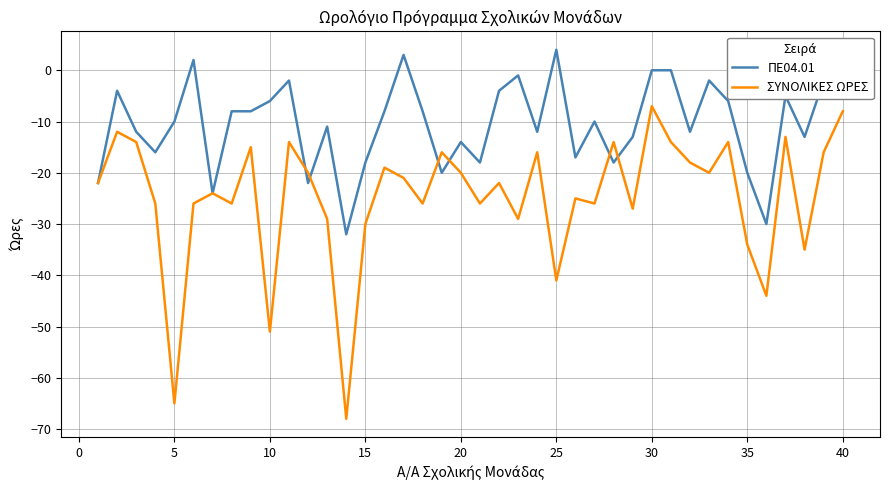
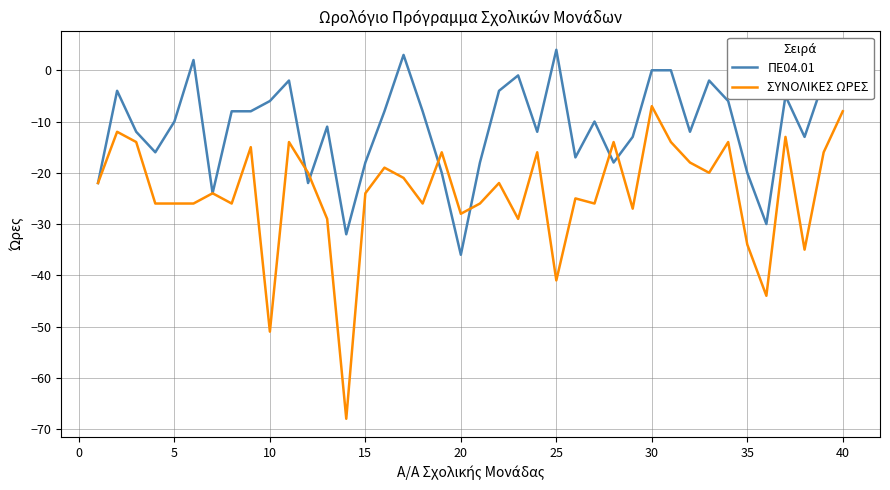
  {
    "ΠΕ04.01": {
      "5": -10,
      "10": -6,
      "15": -18,
-     "20": -14,
+     "20": -36,
      "25": 4,
      "30": 0,
      "35": -20
    },
    "ΣΥΝΟΛΙΚΕΣ ΩΡΕΣ": {
-     "5": -65,
+     "5": -26,
      "10": -51,
-     "15": -30,
-     "20": -20,
+     "15": -24,
+     "20": -28,
      "25": -41,
      "30": -7,
      "35": -34,
      "40": -8
    }
  }
